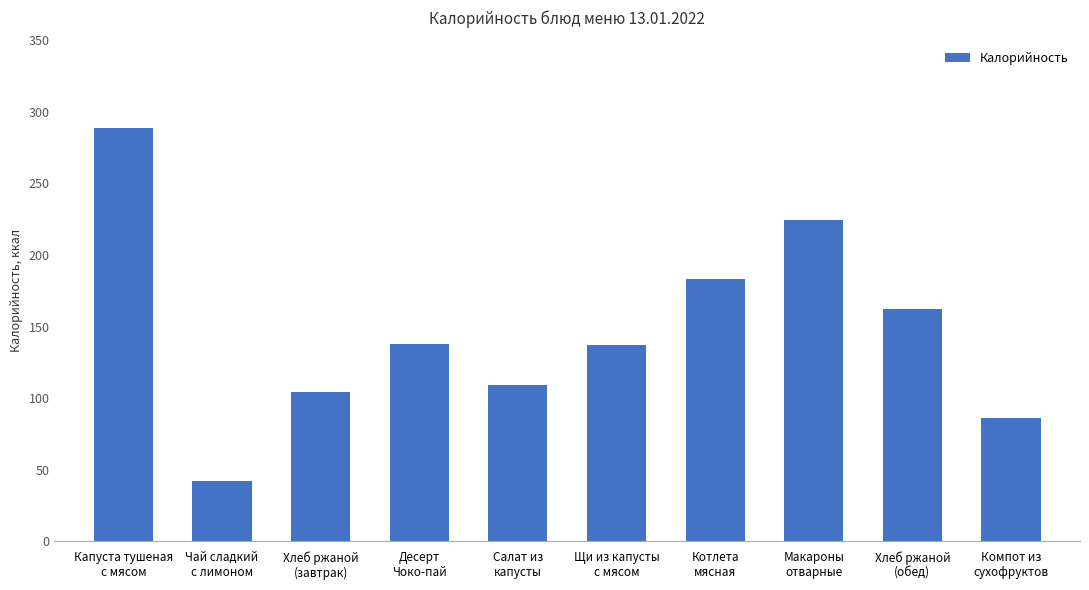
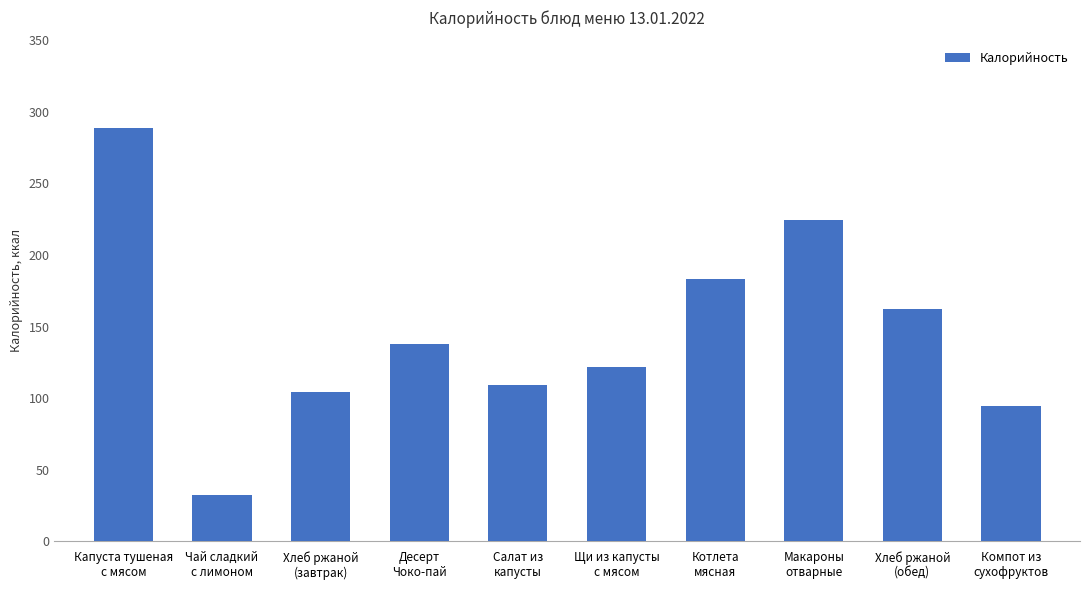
  {
    "Капуста тушеная с мясом": 289,
-   "Чай сладкий с лимоном": 42,
+   "Чай сладкий с лимоном": 32,
    "Хлеб ржаной (завтрак)": 104,
    "Десерт Чоко-пай": 138,
    "Салат из капусты": 109,
-   "Щи из капусты с мясом": 137,
+   "Щи из капусты с мясом": 122,
    "Котлета мясная": 183,
    "Макароны отварные": 225,
    "Хлеб ржаной (обед)": 162,
-   "Компот из сухофруктов": 86
+   "Компот из сухофруктов": 94
  }
